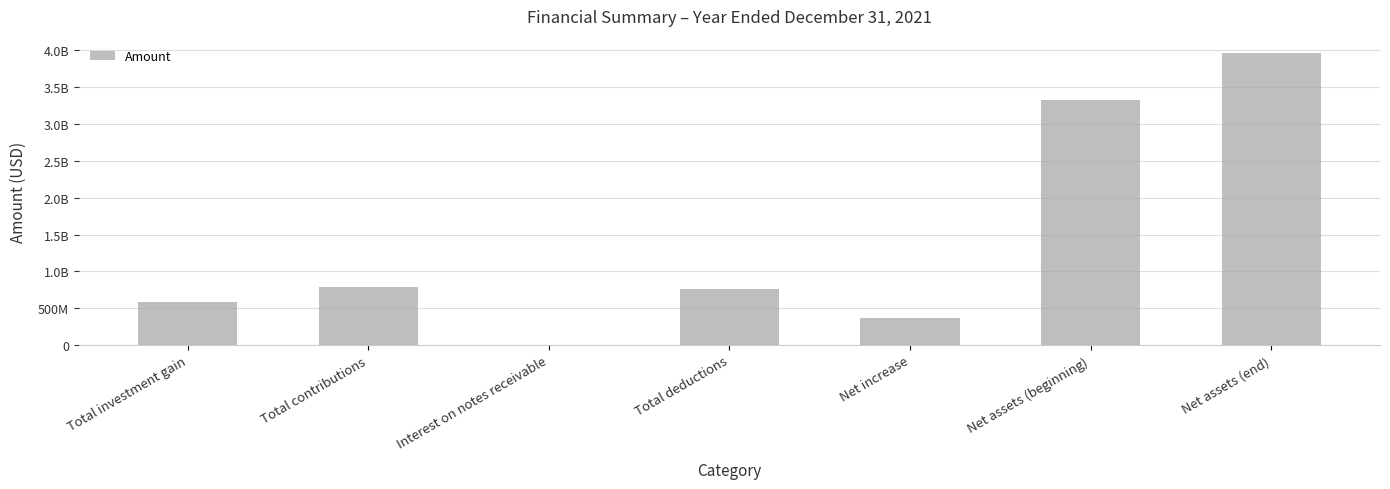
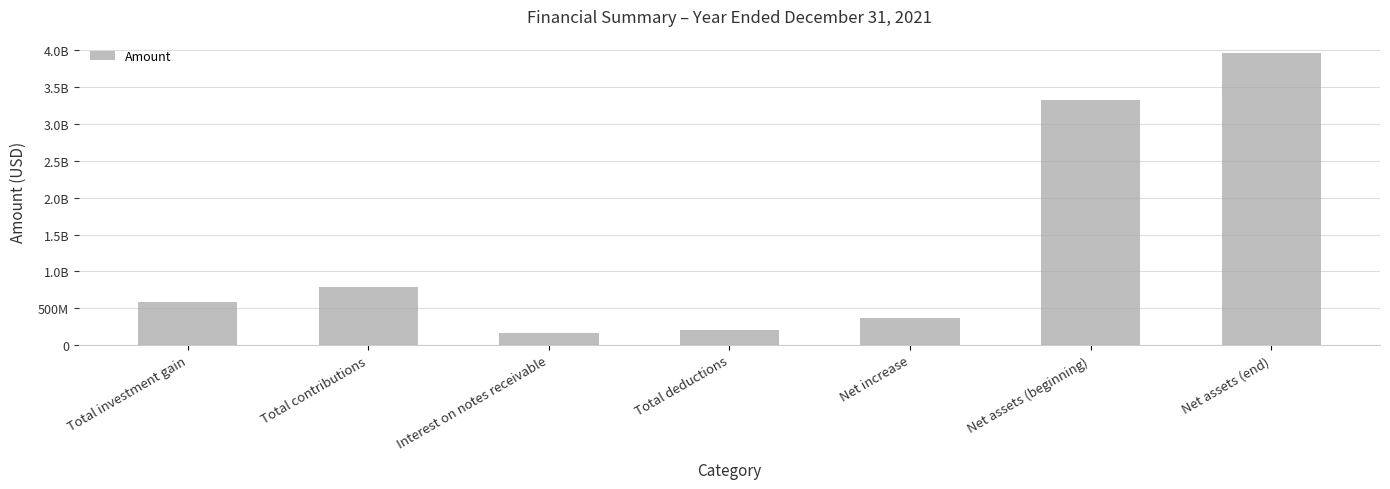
  {
    "Total investment gain": 600000000,
    "Total contributions": 800000000,
-   "Interest on notes receivable": 0,
-   "Total deductions": 800000000,
+   "Interest on notes receivable": 200000000,
+   "Total deductions": 200000000,
    "Net increase": 400000000,
    "Net assets (beginning)": 3300000000,
    "Net assets (end)": 4000000000
  }
